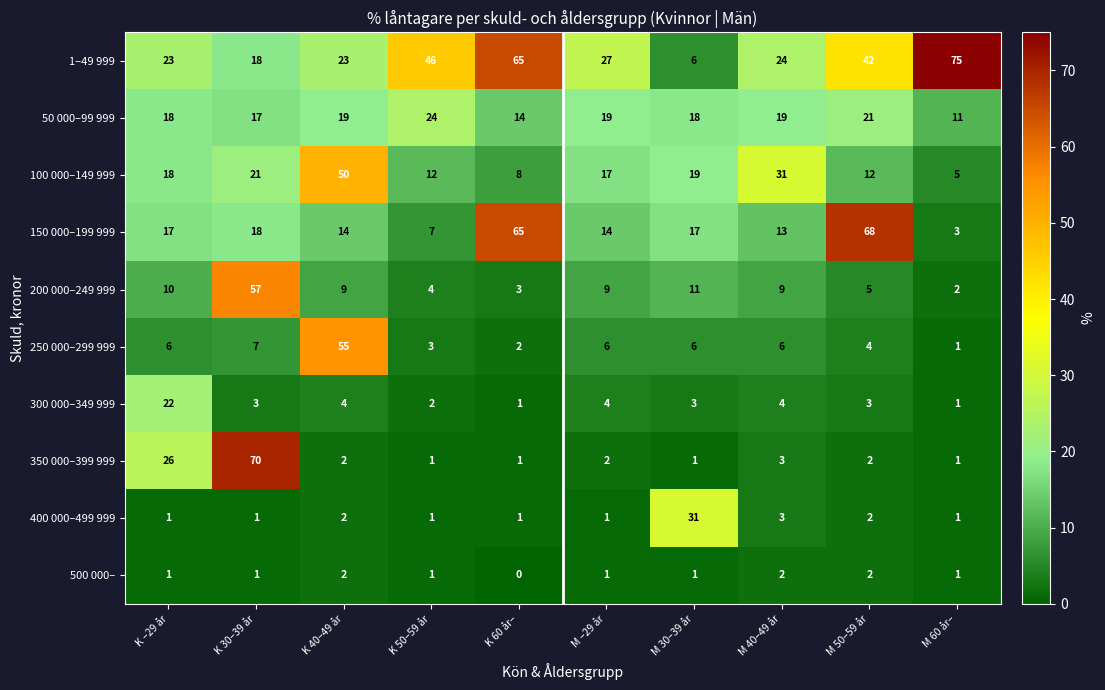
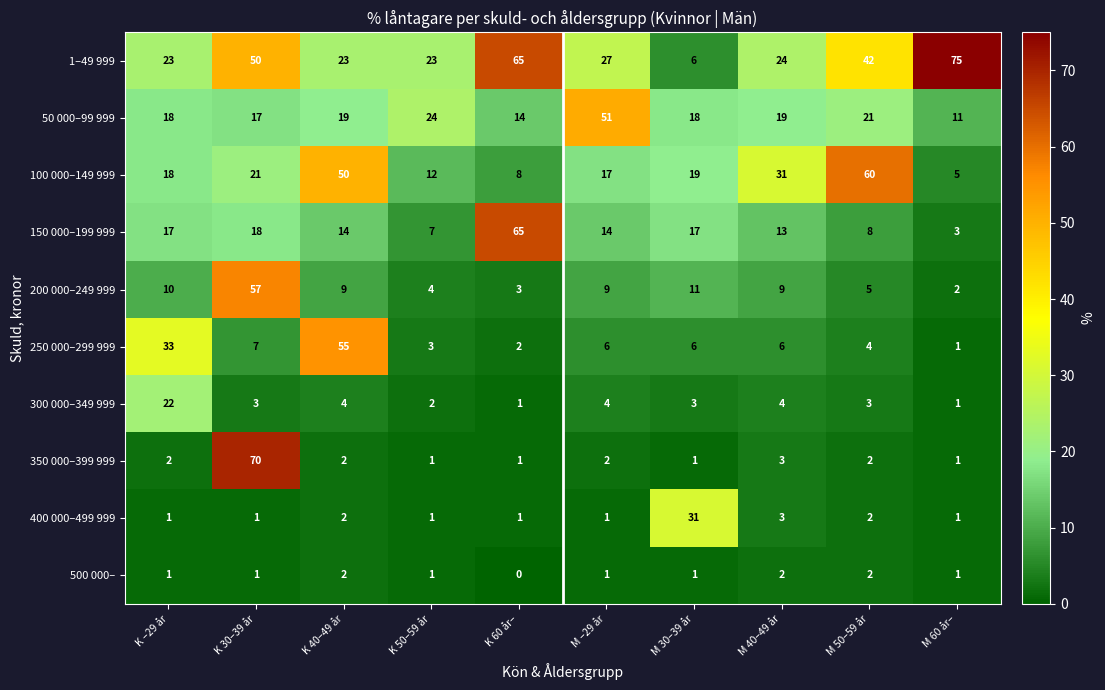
  {
    "1–49 999": {
      "K –29 år": 23,
-     "K 30–39 år": 18,
+     "K 30–39 år": 50,
      "K 40–49 år": 23,
-     "K 50–59 år": 46,
+     "K 50–59 år": 23,
      "K 60 år–": 65,
      "M –29 år": 27,
      "M 30–39 år": 6,
      "M 40–49 år": 24,
      "M 50–59 år": 42,
      "M 60 år–": 75
    },
    "50 000–99 999": {
      "K –29 år": 18,
      "K 30–39 år": 17,
      "K 40–49 år": 19,
      "K 50–59 år": 24,
      "K 60 år–": 14,
-     "M –29 år": 19,
+     "M –29 år": 51,
      "M 30–39 år": 18,
      "M 40–49 år": 19,
      "M 50–59 år": 21,
      "M 60 år–": 11
    },
    "100 000–149 999": {
      "K –29 år": 18,
      "K 30–39 år": 21,
      "K 40–49 år": 50,
      "K 50–59 år": 12,
      "K 60 år–": 8,
      "M –29 år": 17,
      "M 30–39 år": 19,
      "M 40–49 år": 31,
-     "M 50–59 år": 12,
+     "M 50–59 år": 60,
      "M 60 år–": 5
    },
    "150 000–199 999": {
      "K –29 år": 17,
      "K 30–39 år": 18,
      "K 40–49 år": 14,
      "K 50–59 år": 7,
      "K 60 år–": 65,
      "M –29 år": 14,
      "M 30–39 år": 17,
      "M 40–49 år": 13,
-     "M 50–59 år": 68,
+     "M 50–59 år": 8,
      "M 60 år–": 3
    },
    "200 000–249 999": {
      "K –29 år": 10,
      "K 30–39 år": 57,
      "K 40–49 år": 9,
      "K 50–59 år": 4,
      "K 60 år–": 3,
      "M –29 år": 9,
      "M 30–39 år": 11,
      "M 40–49 år": 9,
      "M 50–59 år": 5,
      "M 60 år–": 2
    },
    "250 000–299 999": {
-     "K –29 år": 6,
+     "K –29 år": 33,
      "K 30–39 år": 7,
      "K 40–49 år": 55,
      "K 50–59 år": 3,
      "K 60 år–": 2,
      "M –29 år": 6,
      "M 30–39 år": 6,
      "M 40–49 år": 6,
      "M 50–59 år": 4,
      "M 60 år–": 1
    },
    "300 000–349 999": {
      "K –29 år": 22,
      "K 30–39 år": 3,
      "K 40–49 år": 4,
      "K 50–59 år": 2,
      "K 60 år–": 1,
      "M –29 år": 4,
      "M 30–39 år": 3,
      "M 40–49 år": 4,
      "M 50–59 år": 3,
      "M 60 år–": 1
    },
    "350 000–399 999": {
-     "K –29 år": 26,
+     "K –29 år": 2,
      "K 30–39 år": 70,
      "K 40–49 år": 2,
      "K 50–59 år": 1,
      "K 60 år–": 1,
      "M –29 år": 2,
      "M 30–39 år": 1,
      "M 40–49 år": 3,
      "M 50–59 år": 2,
      "M 60 år–": 1
    },
    "400 000–499 999": {
      "K –29 år": 1,
      "K 30–39 år": 1,
      "K 40–49 år": 2,
      "K 50–59 år": 1,
      "K 60 år–": 1,
      "M –29 år": 1,
      "M 30–39 år": 31,
      "M 40–49 år": 3,
      "M 50–59 år": 2,
      "M 60 år–": 1
    },
    "500 000–": {
      "K –29 år": 1,
      "K 30–39 år": 1,
      "K 40–49 år": 2,
      "K 50–59 år": 1,
      "K 60 år–": 0,
      "M –29 år": 1,
      "M 30–39 år": 1,
      "M 40–49 år": 2,
      "M 50–59 år": 2,
      "M 60 år–": 1
    }
  }
